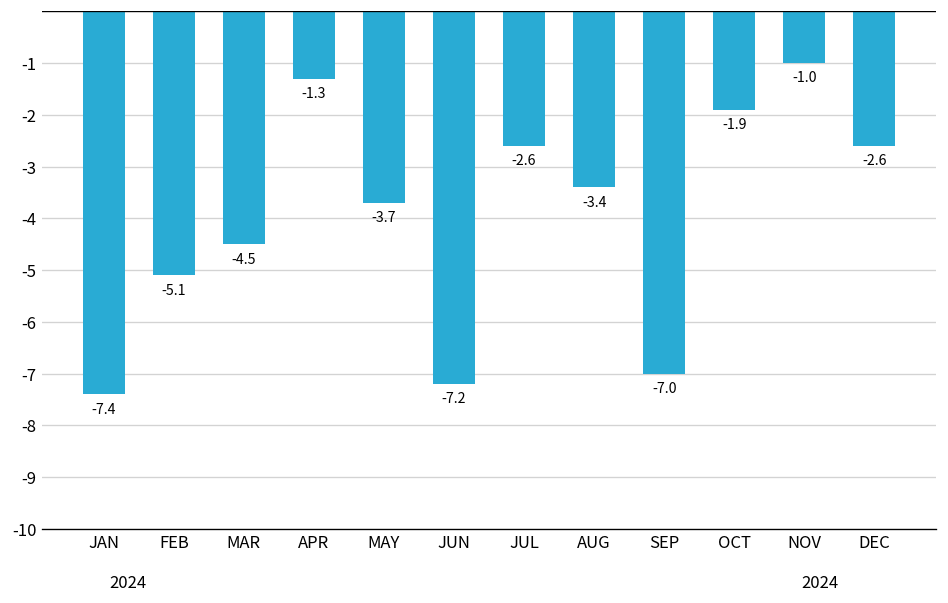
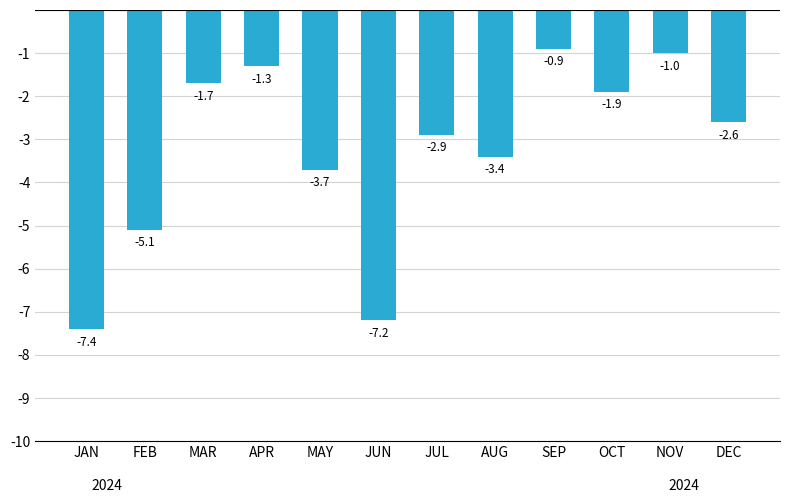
  {
    "JAN": -7.4,
    "FEB": -5.1,
-   "MAR": -4.5,
+   "MAR": -1.7,
    "APR": -1.3,
    "MAY": -3.7,
    "JUN": -7.2,
-   "JUL": -2.6,
+   "JUL": -2.9,
    "AUG": -3.4,
-   "SEP": -7.0,
+   "SEP": -0.9,
    "OCT": -1.9,
    "NOV": -1.0,
    "DEC": -2.6
  }
